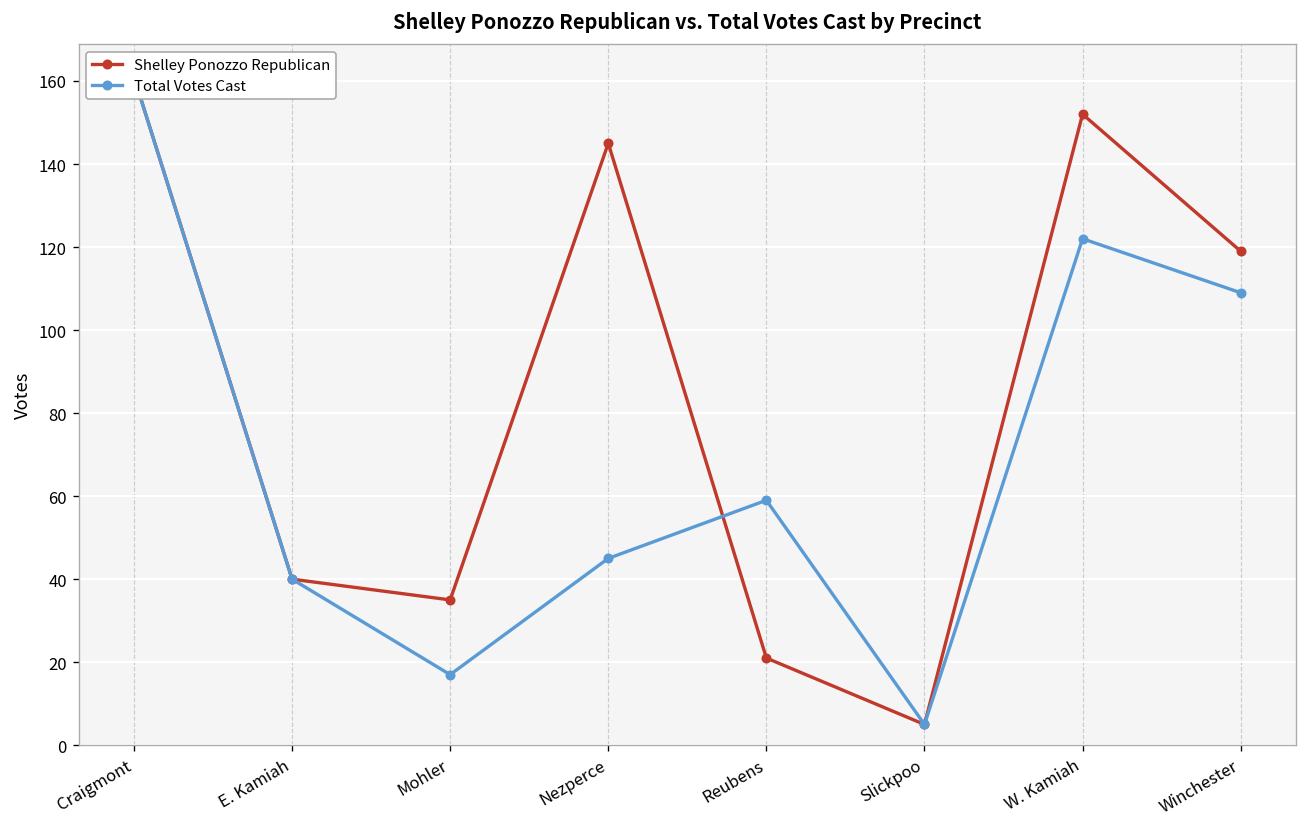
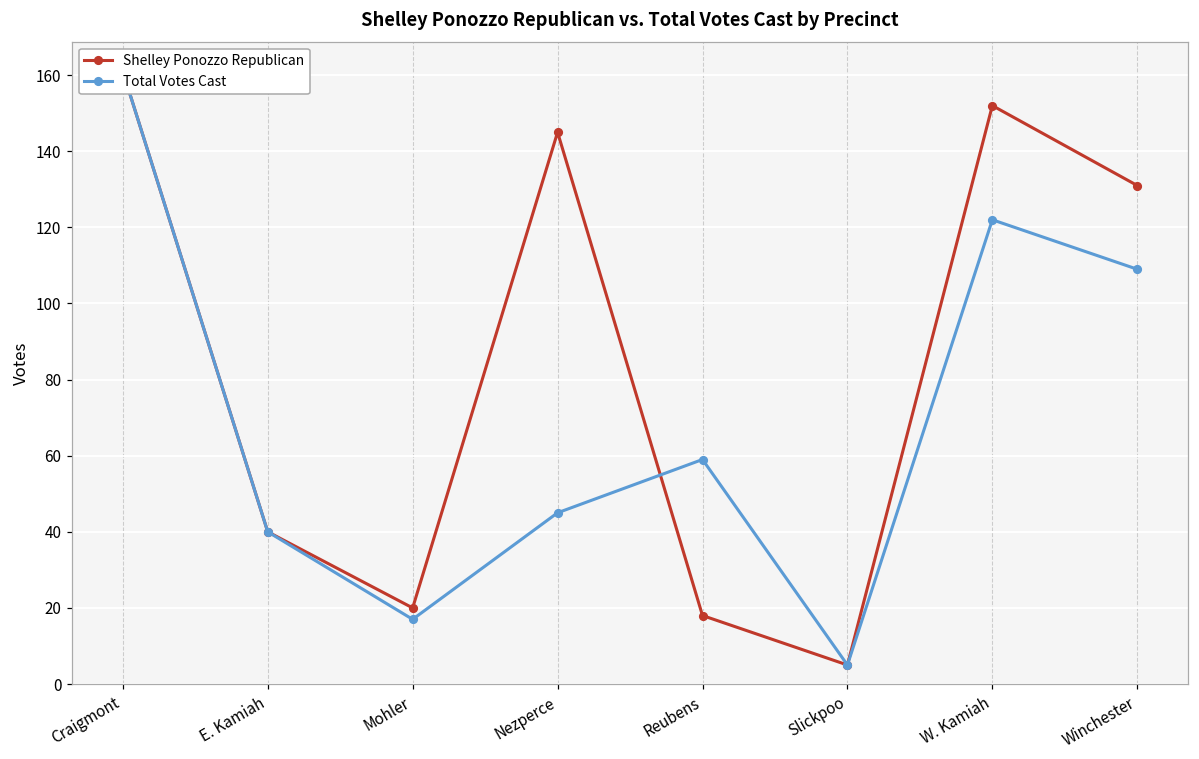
  {
    "Shelley Ponozzo Republican": {
-     "Mohler": 35,
+     "Mohler": 20,
      "Nezperce": 145,
-     "Reubens": 21,
+     "Reubens": 18,
      "W. Kamiah": 152,
-     "Winchester": 119
+     "Winchester": 131
    },
    "Total Votes Cast": {
      "Mohler": 17,
      "Nezperce": 45,
      "Reubens": 59,
      "W. Kamiah": 122,
      "Winchester": 109
    }
  }
